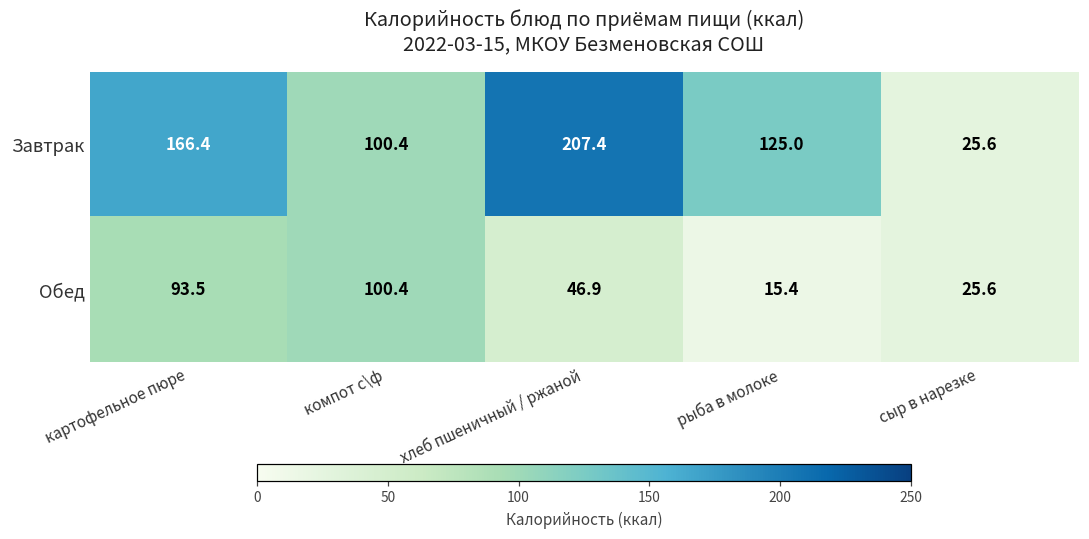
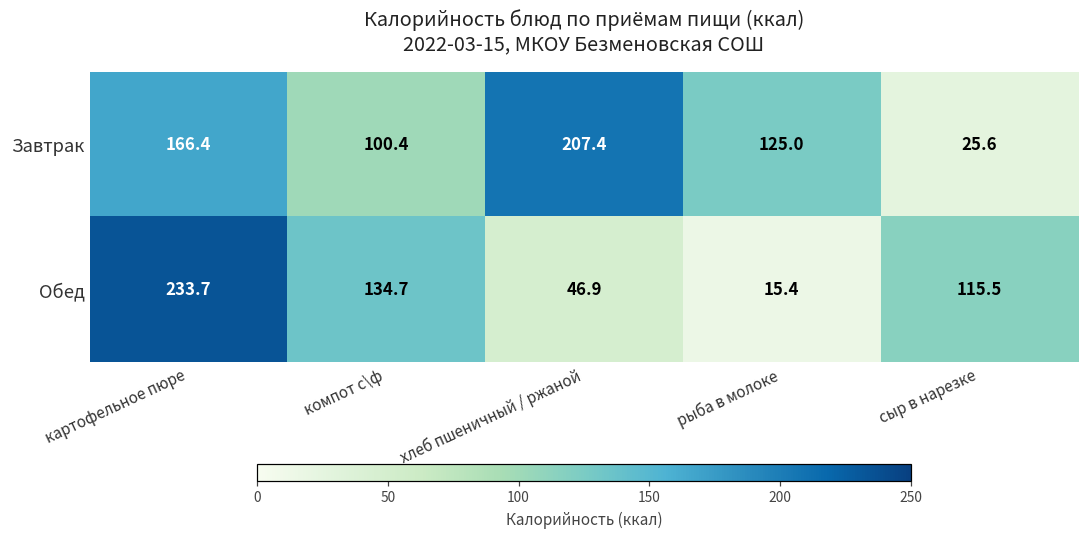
  {
    "Завтрак": {
      "картофельное пюре": 166.4,
      "компот с\\ф": 100.4,
      "хлеб пшеничный / ржаной": 207.4,
      "рыба в молоке": 125.0,
      "сыр в нарезке": 25.6
    },
    "Обед": {
-     "картофельное пюре": 93.5,
-     "компот с\\ф": 100.4,
+     "картофельное пюре": 233.7,
+     "компот с\\ф": 134.7,
      "хлеб пшеничный / ржаной": 46.9,
      "рыба в молоке": 15.4,
-     "сыр в нарезке": 25.6
+     "сыр в нарезке": 115.5
    }
  }
